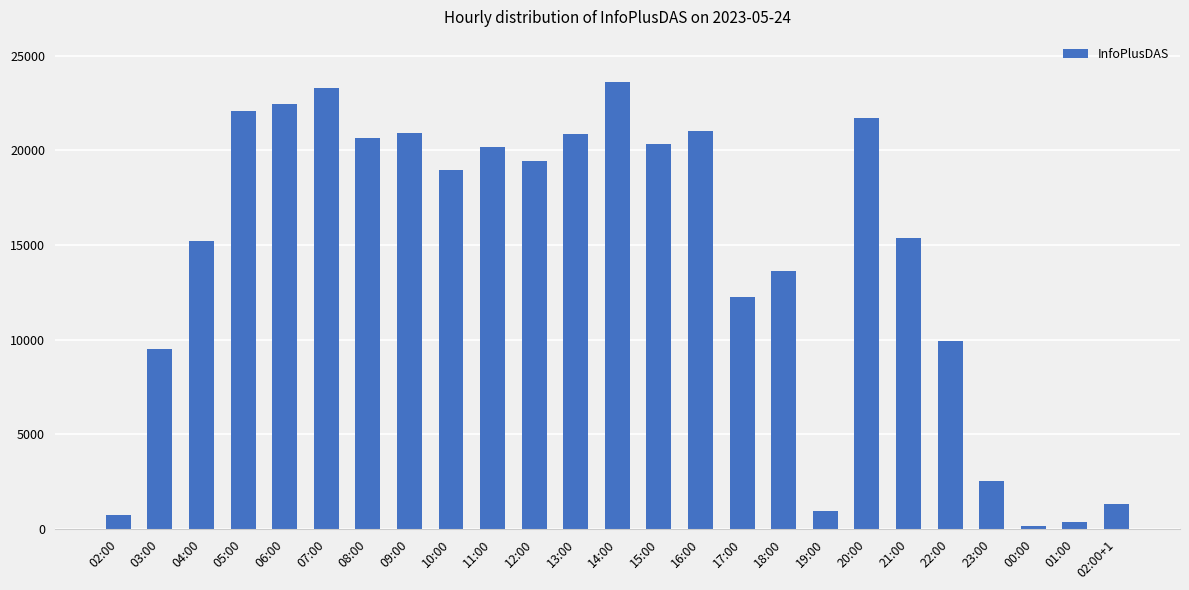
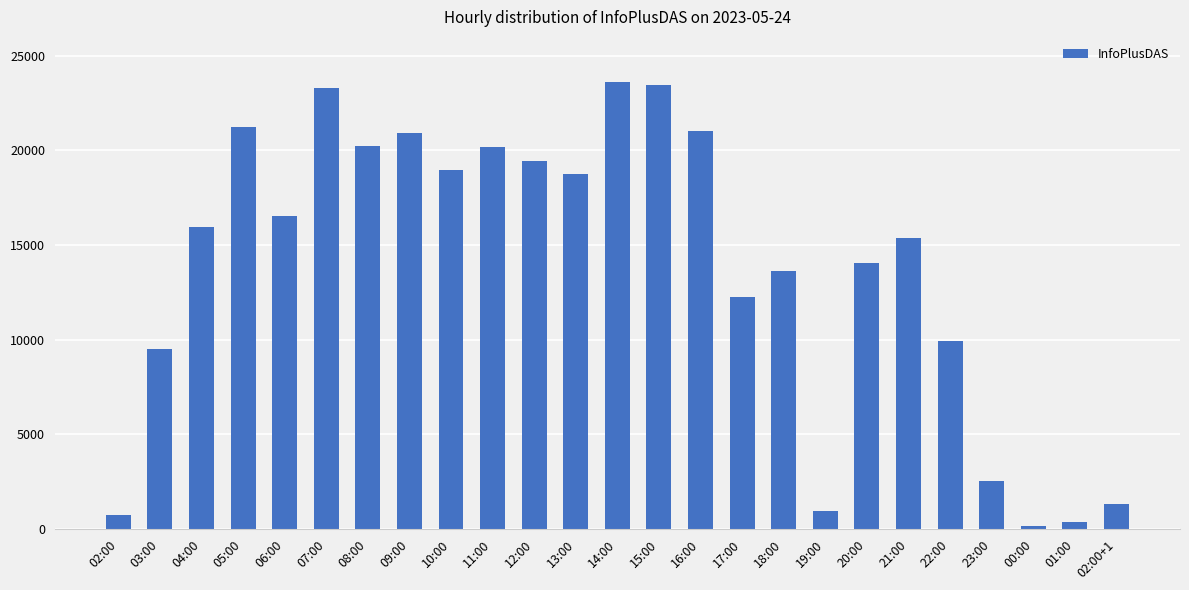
  {
    "02:00": 700,
    "03:00": 9500,
-   "04:00": 15200,
-   "05:00": 22100,
-   "06:00": 22500,
+   "04:00": 16000,
+   "05:00": 21300,
+   "06:00": 16500,
    "07:00": 23300,
-   "08:00": 20700,
+   "08:00": 20200,
    "09:00": 20900,
    "10:00": 19000,
    "11:00": 20200,
    "12:00": 19400,
-   "13:00": 20900,
+   "13:00": 18800,
    "14:00": 23600,
-   "15:00": 20300,
+   "15:00": 23500,
    "16:00": 21000,
    "17:00": 12300,
    "18:00": 13700,
    "19:00": 900,
-   "20:00": 21700,
+   "20:00": 14000,
    "21:00": 15400,
    "22:00": 10000,
    "23:00": 2500,
    "00:00": 200,
    "01:00": 400,
    "02:00+1": 1300
  }
